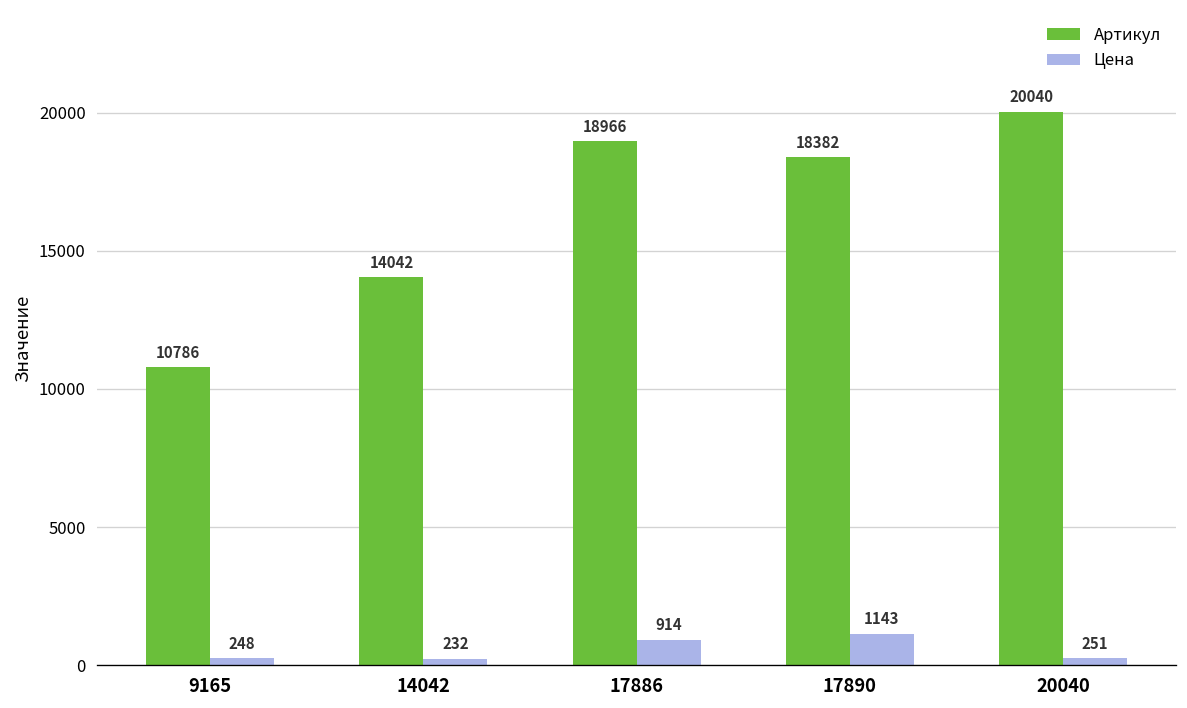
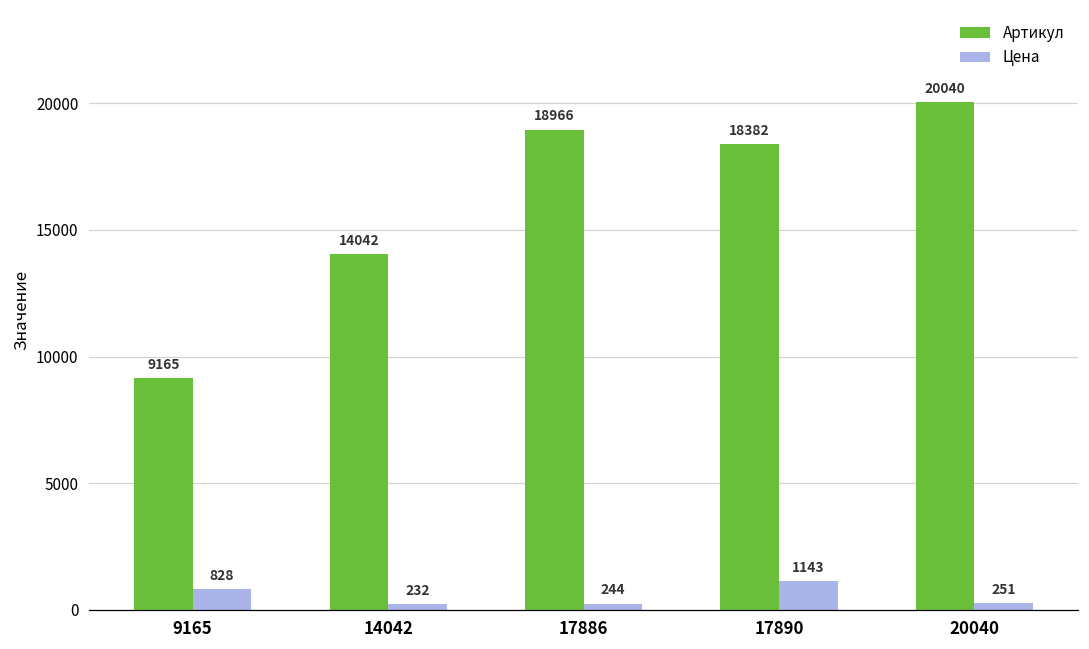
  {
    "Артикул": {
-     "9165": 10786,
+     "9165": 9165,
      "14042": 14042,
      "17886": 18966,
      "17890": 18382,
      "20040": 20040
    },
    "Цена": {
-     "9165": 248,
+     "9165": 828,
      "14042": 232,
-     "17886": 914,
+     "17886": 244,
      "17890": 1143,
      "20040": 251
    }
  }
